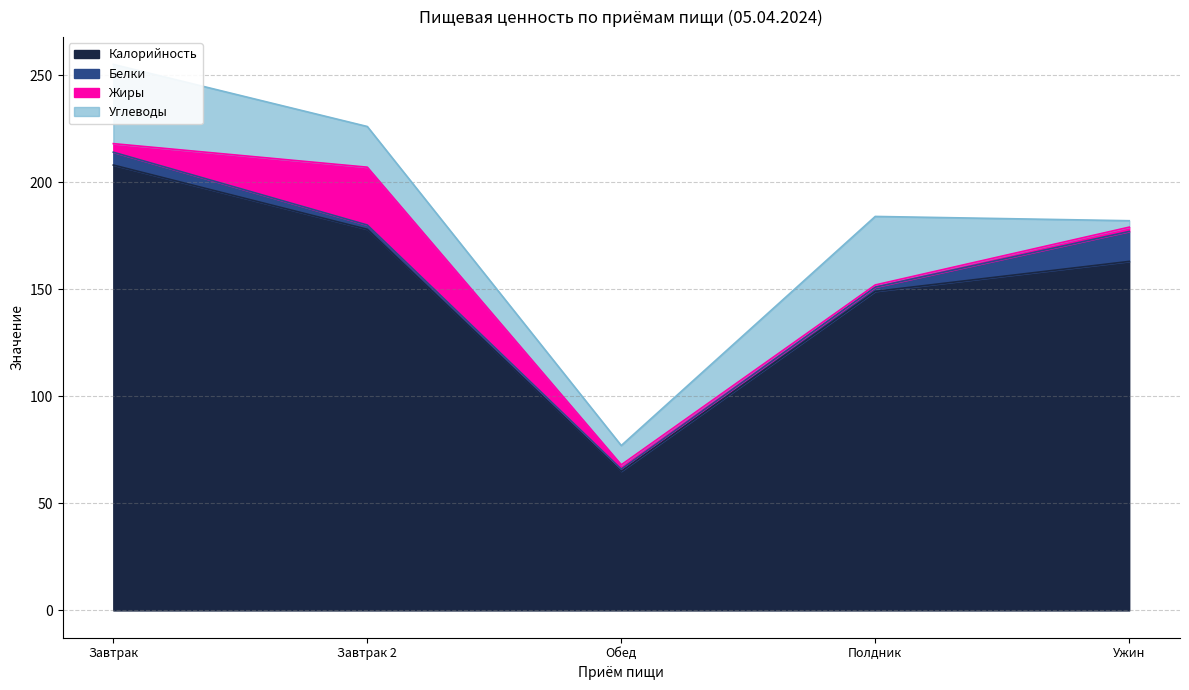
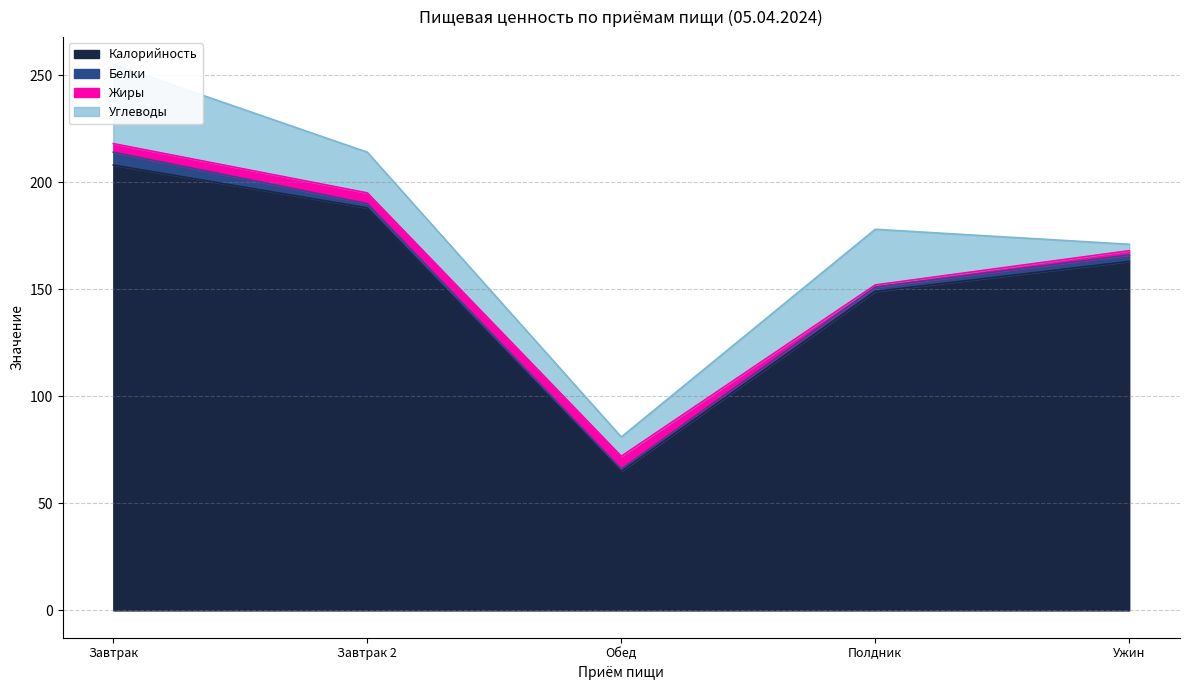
  {
    "Калорийность": {
      "Завтрак": 208,
-     "Завтрак 2": 178,
+     "Завтрак 2": 188,
      "Полдник": 149,
      "Ужин": 163
    },
    "Белки": {
      "Завтрак": 214,
-     "Ужин": 14
+     "Ужин": 3
    },
    "Жиры": {
      "Завтрак": 4,
-     "Завтрак 2": 27,
-     "Обед": 2,
+     "Завтрак 2": 5,
+     "Обед": 6,
      "Ужин": 2
    },
    "Углеводы": {
      "Завтрак 2": 19,
      "Обед": 9,
-     "Полдник": 32,
+     "Полдник": 26,
      "Ужин": 3
    }
  }
